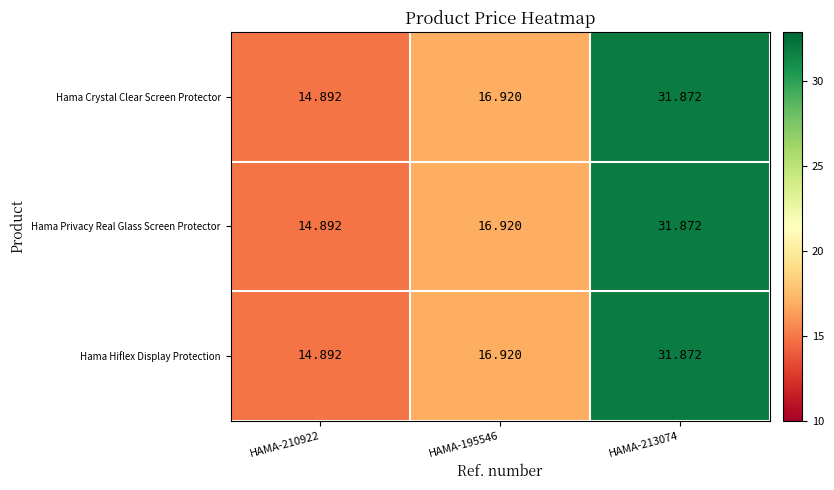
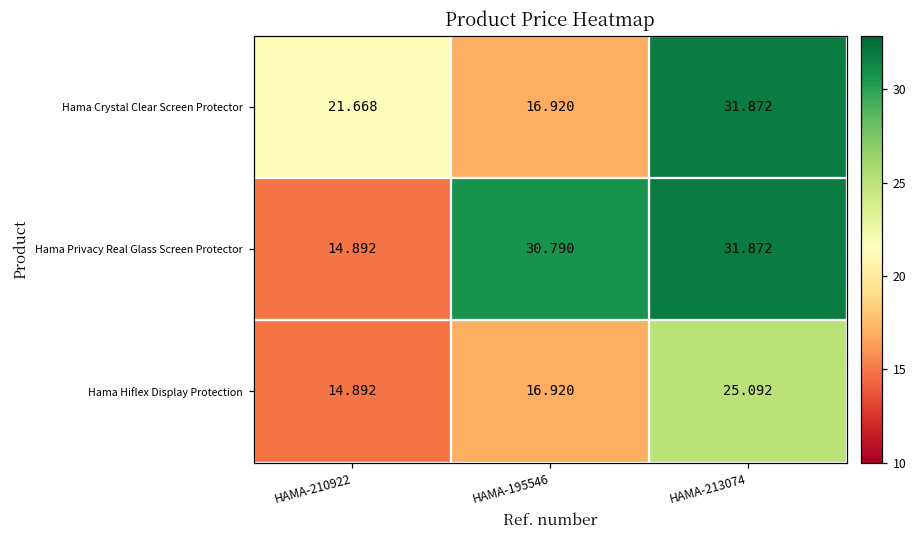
  {
    "Hama Crystal Clear Screen Protector": {
-     "HAMA-210922": 14.892,
+     "HAMA-210922": 21.668,
      "HAMA-195546": 16.920,
      "HAMA-213074": 31.872
    },
    "Hama Privacy Real Glass Screen Protector": {
      "HAMA-210922": 14.892,
-     "HAMA-195546": 16.920,
+     "HAMA-195546": 30.790,
      "HAMA-213074": 31.872
    },
    "Hama Hiflex Display Protection": {
      "HAMA-210922": 14.892,
      "HAMA-195546": 16.920,
-     "HAMA-213074": 31.872
+     "HAMA-213074": 25.092
    }
  }
